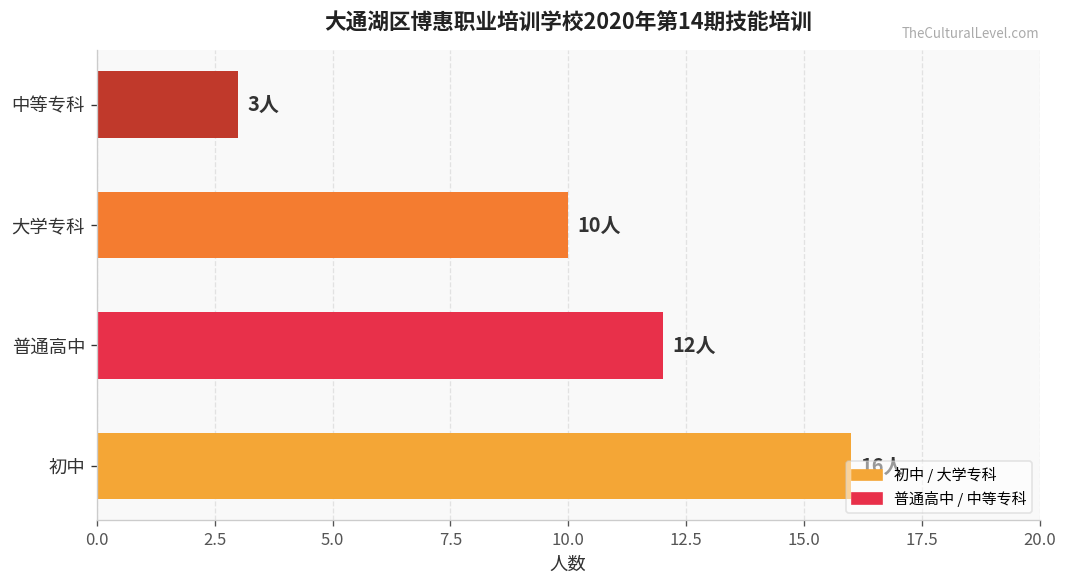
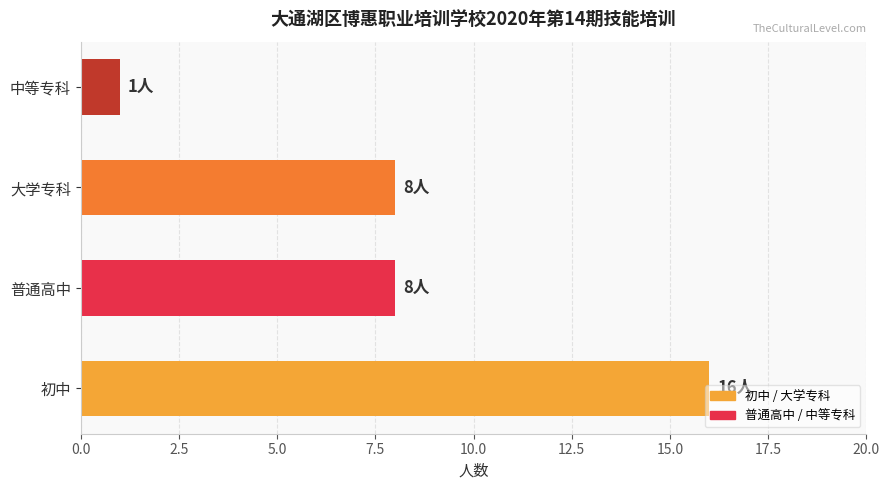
  {
-   "中等专科": "3人",
-   "大学专科": "10人",
-   "普通高中": "12人"
+   "中等专科": "1人",
+   "大学专科": "8人",
+   "普通高中": "8人"
  }
